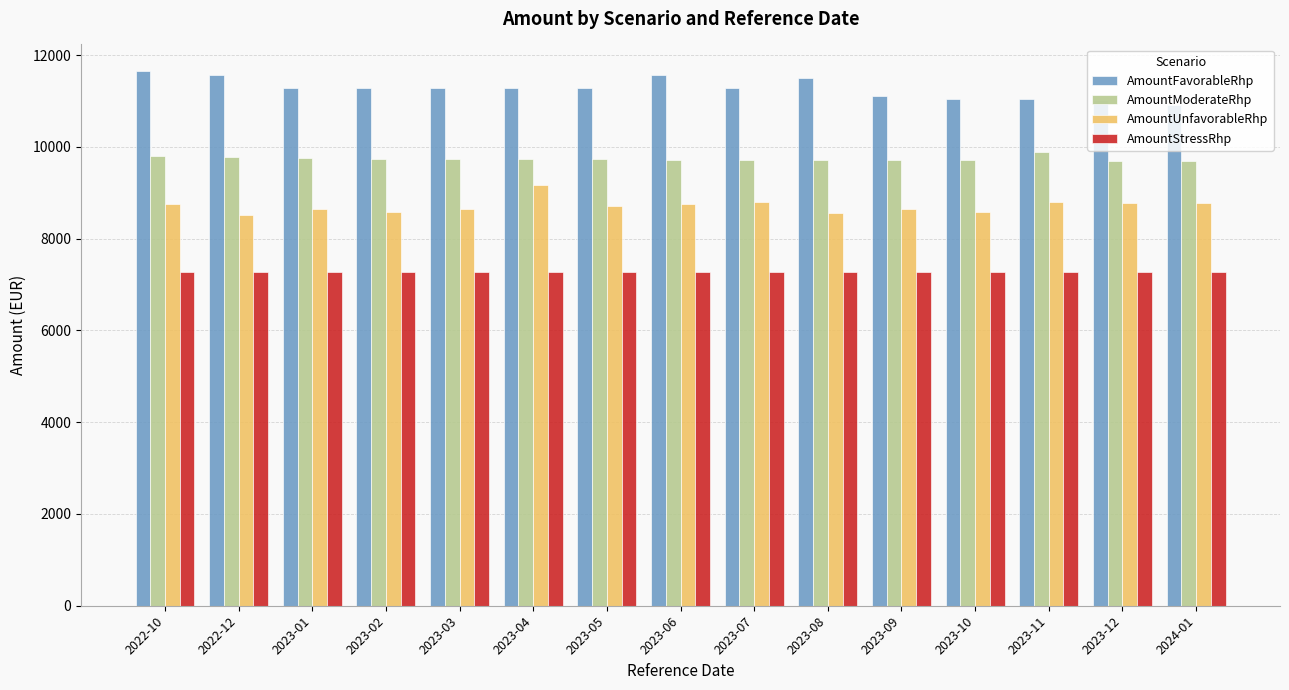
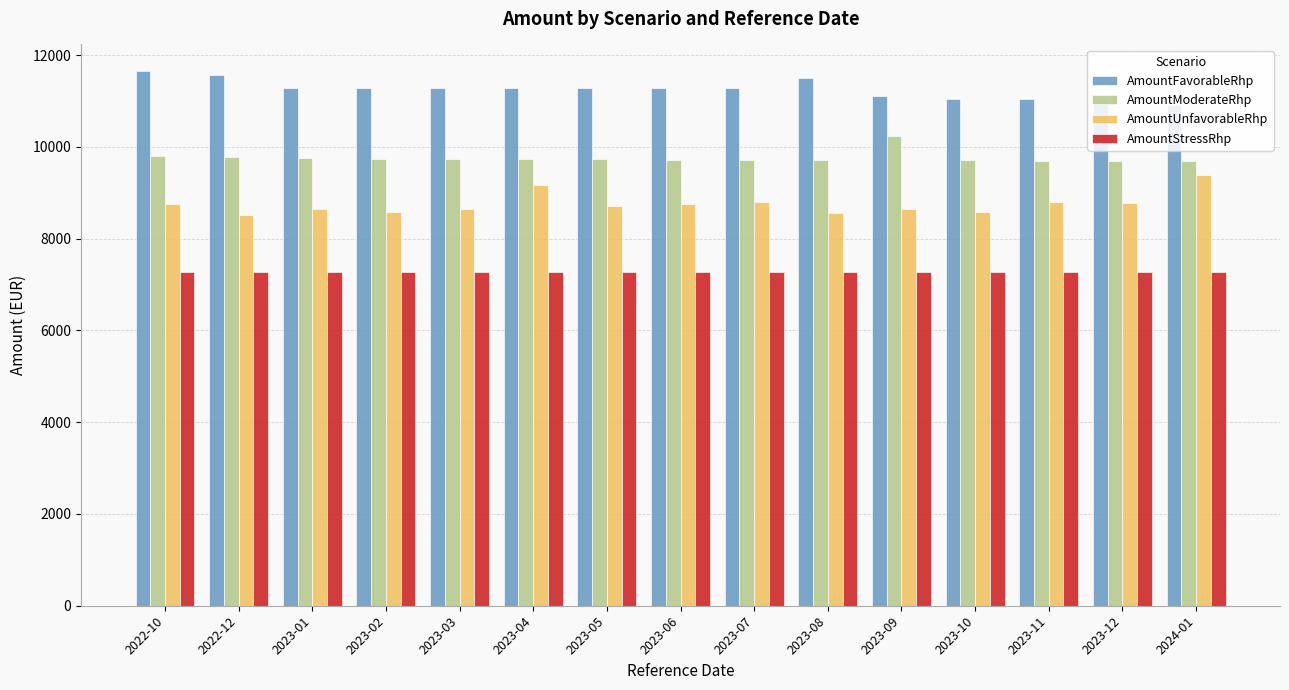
  {
    "AmountFavorableRhp": {
      "2022-10": 11700,
      "2022-12": 11600,
      "2023-01": 11300,
      "2023-02": 11300,
      "2023-03": 11300,
      "2023-04": 11300,
      "2023-05": 11300,
-     "2023-06": 11600,
+     "2023-06": 11300,
      "2023-07": 11300,
      "2023-08": 11500,
      "2023-09": 11100,
      "2023-10": 11000,
      "2023-11": 11000
    },
    "AmountModerateRhp": {
      "2022-10": 9800,
      "2022-12": 9800,
      "2023-01": 9800,
      "2023-02": 9700,
      "2023-03": 9700,
      "2023-04": 9700,
      "2023-05": 9700,
      "2023-06": 9700,
      "2023-07": 9700,
      "2023-08": 9700,
-     "2023-09": 9700,
+     "2023-09": 10200,
      "2023-10": 9700,
-     "2023-11": 9900,
+     "2023-11": 9700,
      "2023-12": 9700,
      "2024-01": 9700
    },
    "AmountUnfavorableRhp": {
      "2022-10": 8800,
      "2022-12": 8500,
      "2023-01": 8700,
      "2023-02": 8600,
      "2023-03": 8600,
      "2023-04": 9200,
      "2023-05": 8700,
      "2023-06": 8800,
      "2023-07": 8800,
      "2023-08": 8600,
      "2023-09": 8700,
      "2023-10": 8600,
      "2023-11": 8800,
      "2023-12": 8800,
-     "2024-01": 8800
+     "2024-01": 9400
    },
    "AmountStressRhp": {
      "2022-10": 7300,
      "2022-12": 7300,
      "2023-01": 7300,
      "2023-02": 7300,
      "2023-03": 7300,
      "2023-04": 7300,
      "2023-05": 7300,
      "2023-06": 7300,
      "2023-07": 7300,
      "2023-08": 7300,
      "2023-09": 7300,
      "2023-10": 7300,
      "2023-11": 7300,
      "2023-12": 7300,
      "2024-01": 7300
    }
  }
